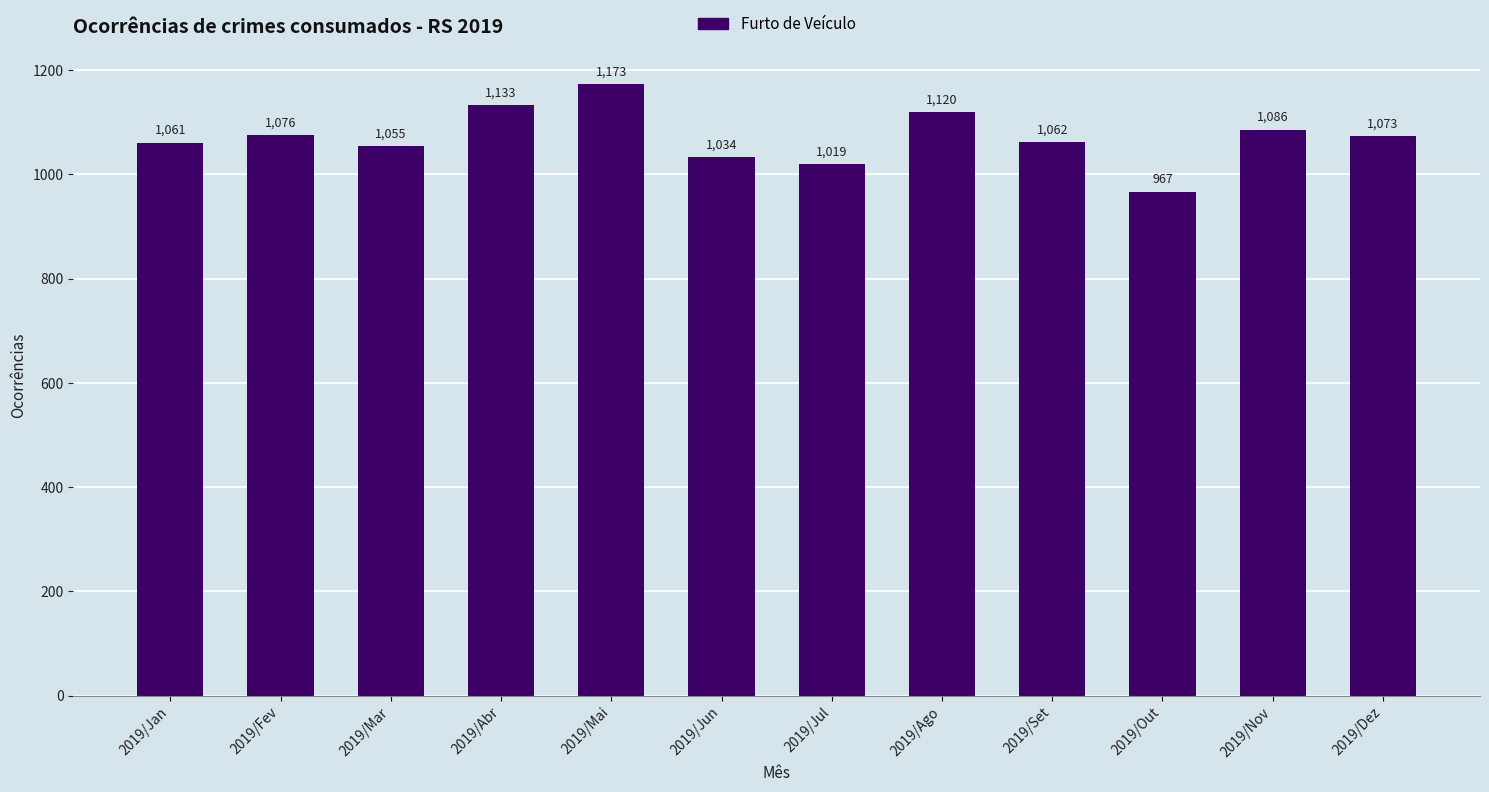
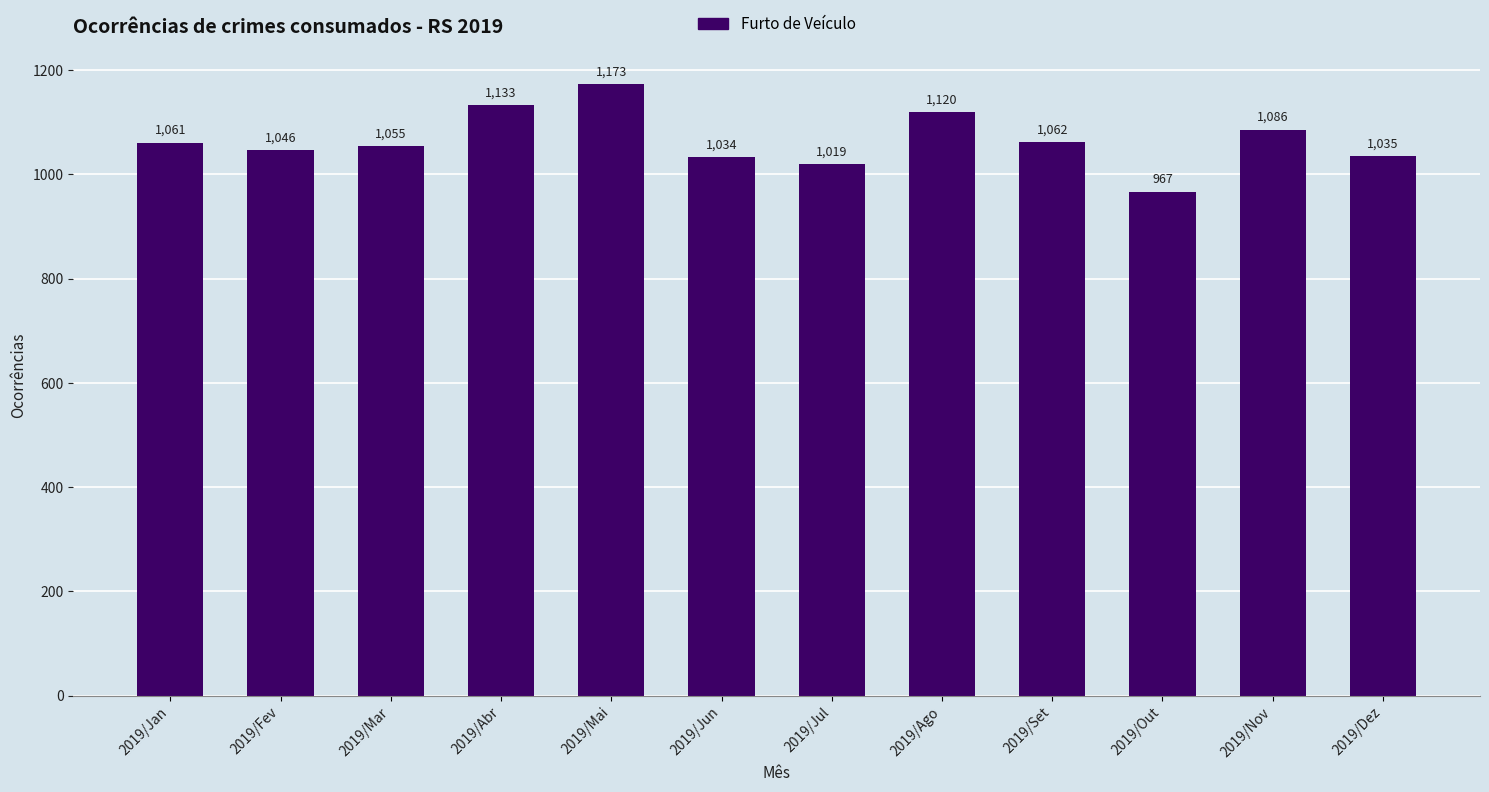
  {
    "2019/Jan": "1,061",
-   "2019/Fev": "1,076",
+   "2019/Fev": "1,046",
    "2019/Mar": "1,055",
    "2019/Abr": "1,133",
    "2019/Mai": "1,173",
    "2019/Jun": "1,034",
    "2019/Jul": "1,019",
    "2019/Ago": "1,120",
    "2019/Set": "1,062",
    "2019/Out": "967",
    "2019/Nov": "1,086",
-   "2019/Dez": "1,073"
+   "2019/Dez": "1,035"
  }
